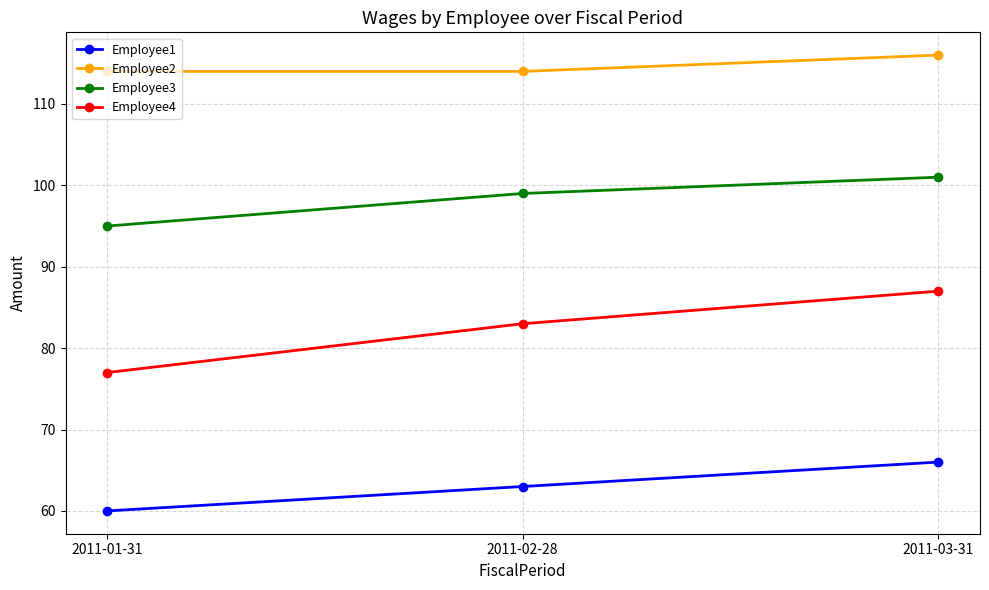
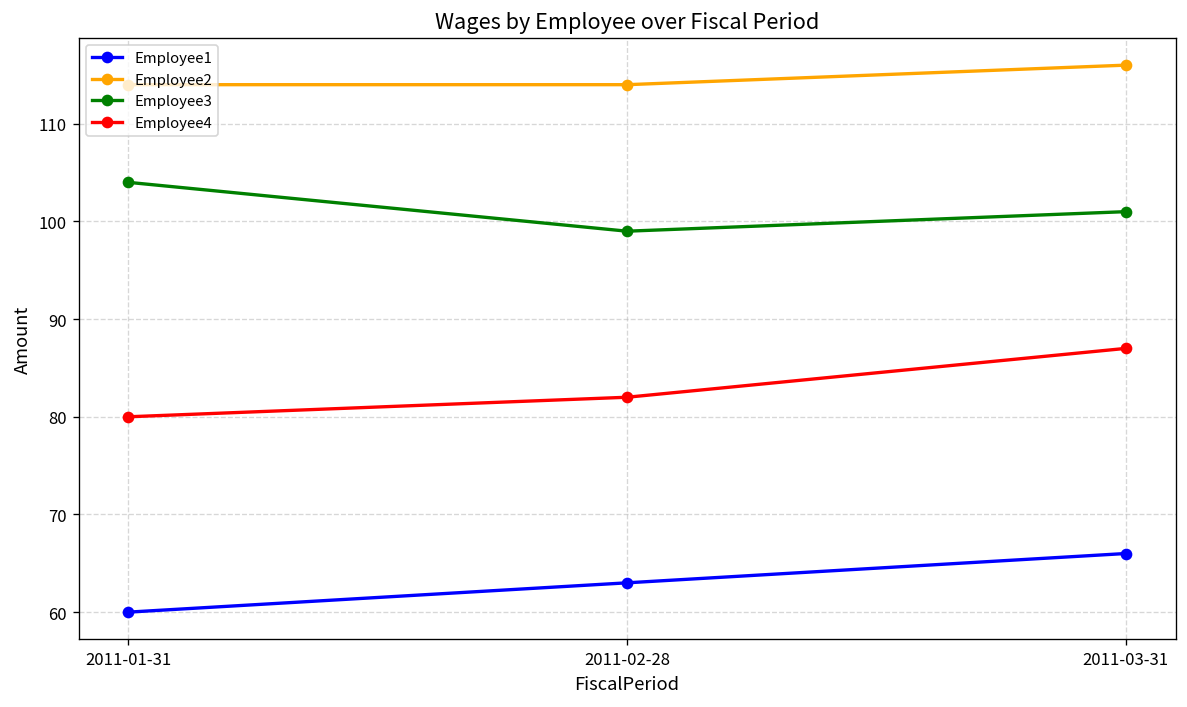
  {
    "Employee1": {
      "2011-01-31": 60,
      "2011-02-28": 63,
      "2011-03-31": 66
    },
    "Employee2": {
      "2011-02-28": 114,
      "2011-03-31": 116
    },
    "Employee3": {
-     "2011-01-31": 95,
+     "2011-01-31": 104,
      "2011-02-28": 99,
      "2011-03-31": 101
    },
    "Employee4": {
-     "2011-01-31": 77,
-     "2011-02-28": 83,
+     "2011-01-31": 80,
+     "2011-02-28": 82,
      "2011-03-31": 87
    }
  }
